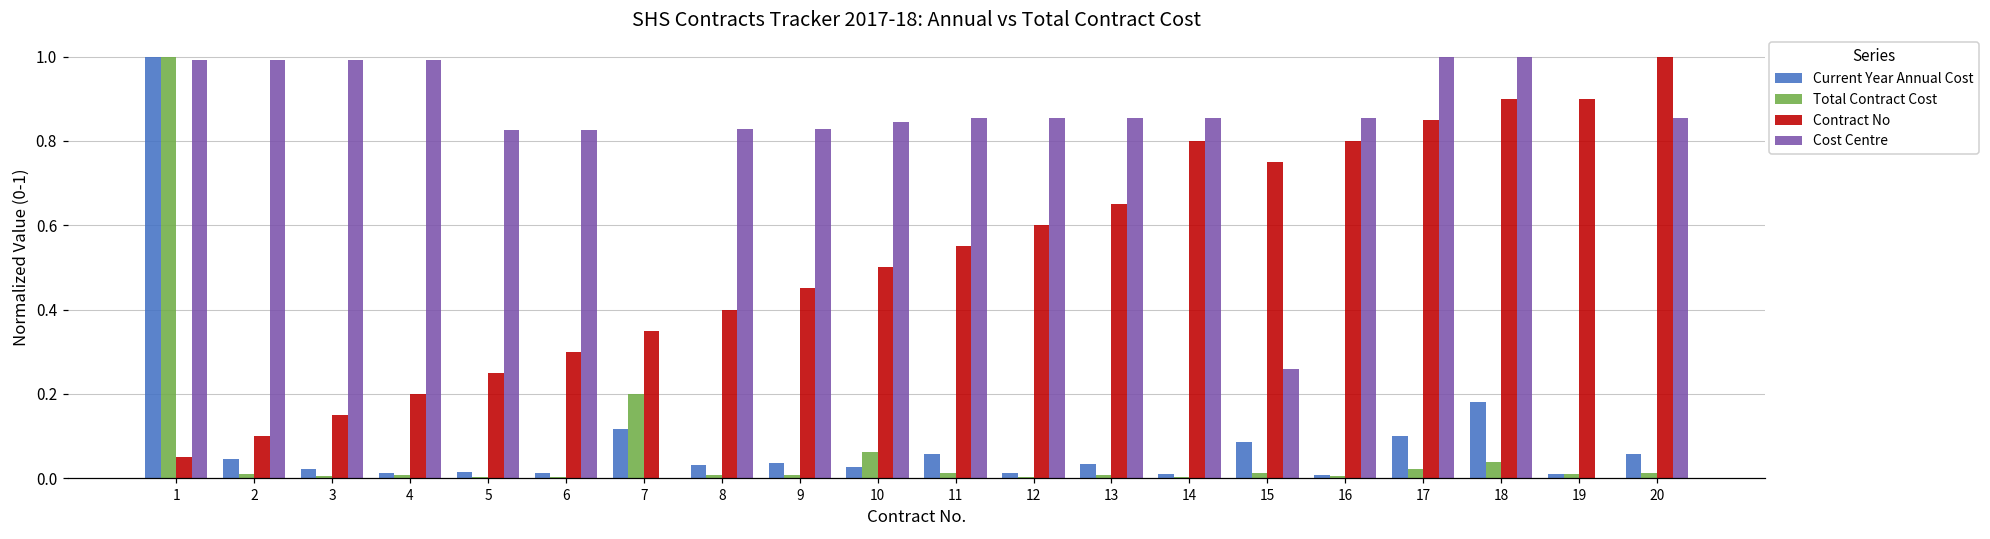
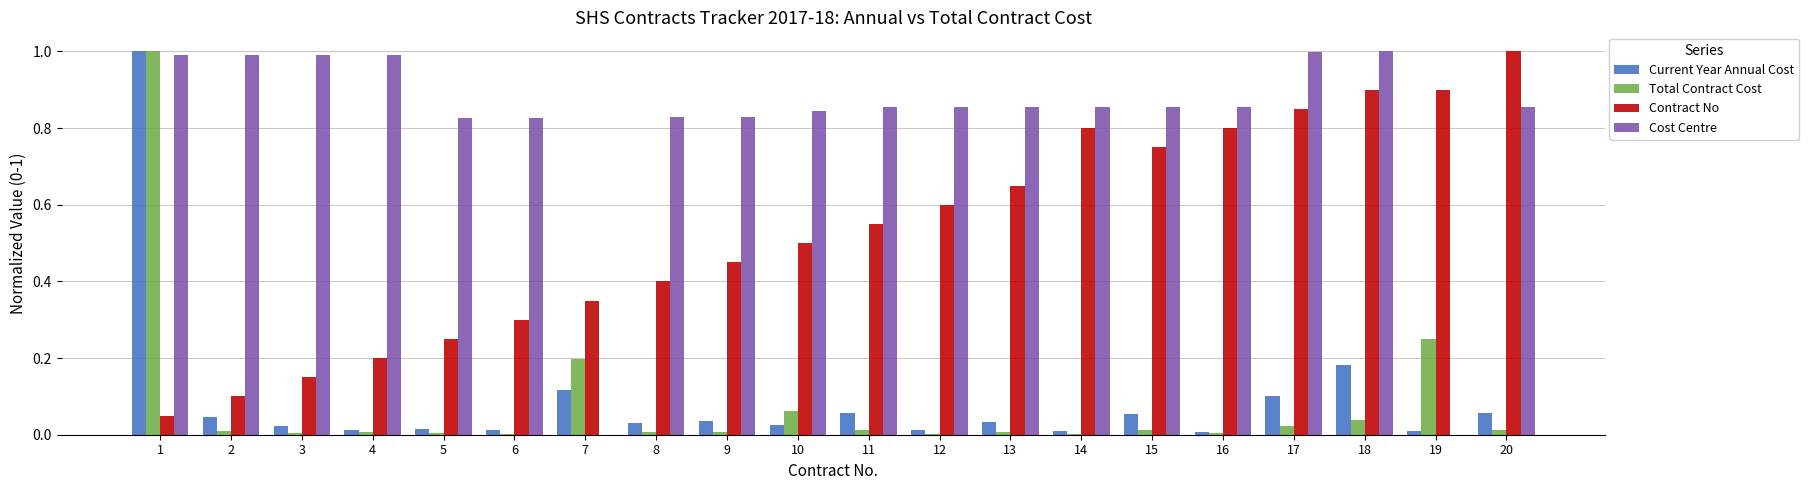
  {
    "Current Year Annual Cost": {
      "1": 1.00,
      "2": 0.05,
      "3": 0.02,
      "4": 0.01,
      "5": 0.02,
      "6": 0.01,
      "7": 0.12,
      "8": 0.03,
      "9": 0.03,
      "10": 0.03,
      "11": 0.06,
      "12": 0.01,
      "13": 0.03,
      "14": 0.01,
-     "15": 0.09,
+     "15": 0.05,
      "16": 0.01,
      "17": 0.10,
      "18": 0.18,
      "19": 0.01,
      "20": 0.06
    },
    "Total Contract Cost": {
      "1": 1.00,
      "2": 0.01,
      "4": 0.01,
      "7": 0.20,
      "8": 0.01,
      "9": 0.01,
      "10": 0.06,
      "11": 0.01,
      "13": 0.01,
      "15": 0.01,
      "17": 0.02,
      "18": 0.04,
-     "19": 0.01,
+     "19": 0.25,
      "20": 0.01
    },
    "Contract No": {
      "1": 0.05,
      "2": 0.10,
      "3": 0.15,
      "4": 0.20,
      "5": 0.25,
      "6": 0.30,
      "7": 0.35,
      "8": 0.40,
      "9": 0.45,
      "10": 0.50,
      "11": 0.55,
      "12": 0.60,
      "13": 0.65,
      "14": 0.80,
      "15": 0.75,
      "16": 0.80,
      "17": 0.85,
      "18": 0.90,
      "19": 0.90,
      "20": 1.00
    },
    "Cost Centre": {
      "1": 0.99,
      "2": 0.99,
      "3": 0.99,
      "4": 0.99,
      "5": 0.83,
      "6": 0.83,
      "7": 0.00,
      "8": 0.83,
      "9": 0.83,
      "10": 0.85,
      "11": 0.86,
      "12": 0.86,
      "13": 0.86,
      "14": 0.86,
-     "15": 0.26,
+     "15": 0.86,
      "16": 0.86,
      "17": 1.00,
      "18": 1.00,
      "19": 0.00,
      "20": 0.86
    }
  }
